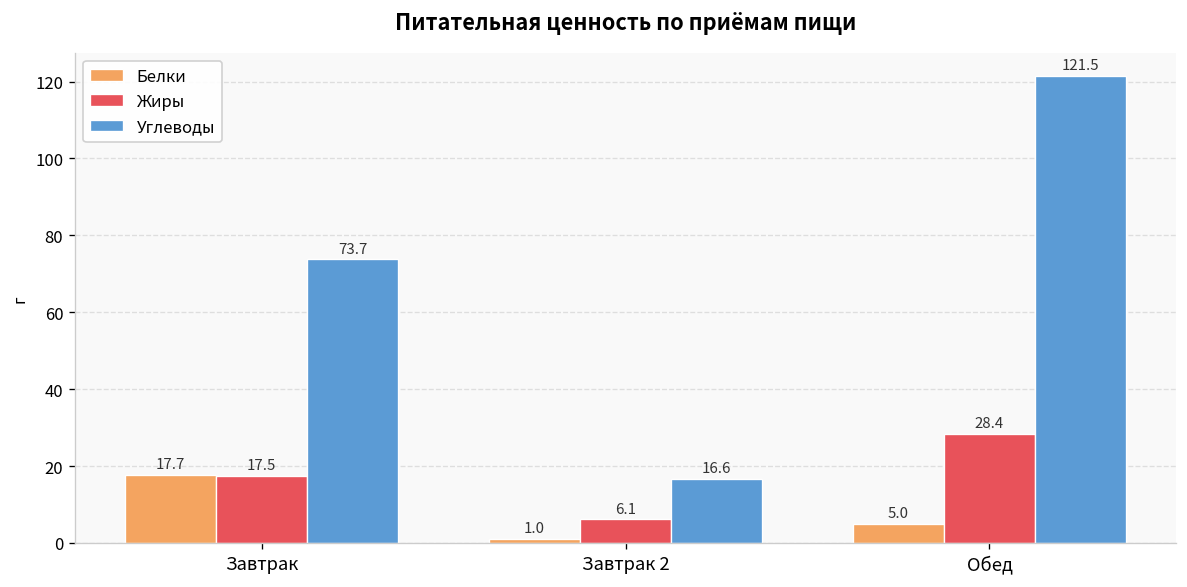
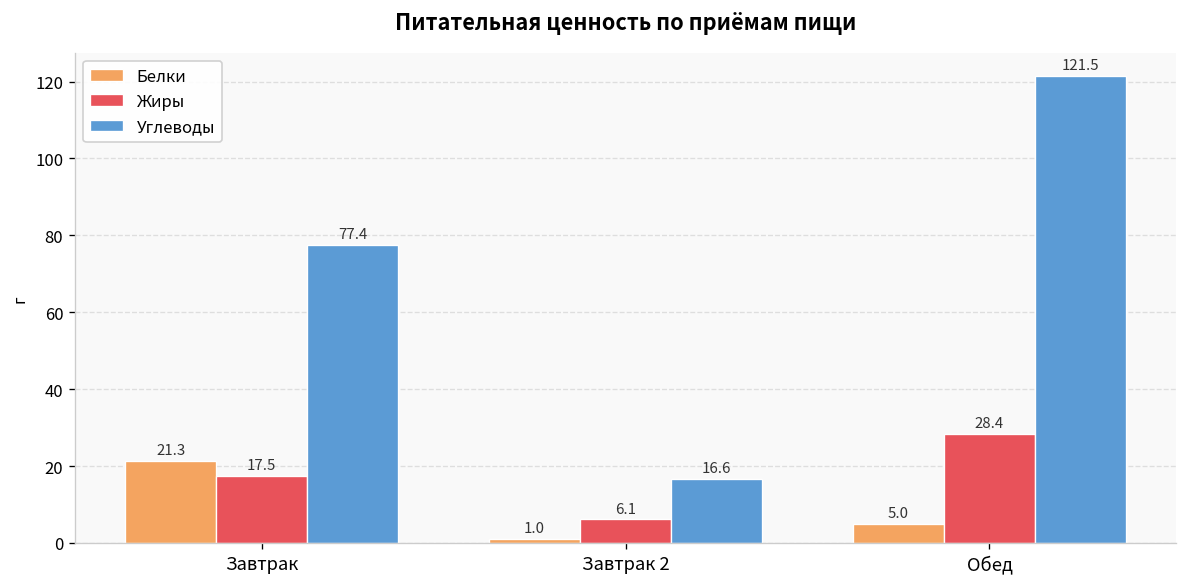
  {
    "Белки": {
-     "Завтрак": 17.7,
+     "Завтрак": 21.3,
      "Завтрак 2": 1.0,
      "Обед": 5.0
    },
    "Жиры": {
      "Завтрак": 17.5,
      "Завтрак 2": 6.1,
      "Обед": 28.4
    },
    "Углеводы": {
-     "Завтрак": 73.7,
+     "Завтрак": 77.4,
      "Завтрак 2": 16.6,
      "Обед": 121.5
    }
  }
